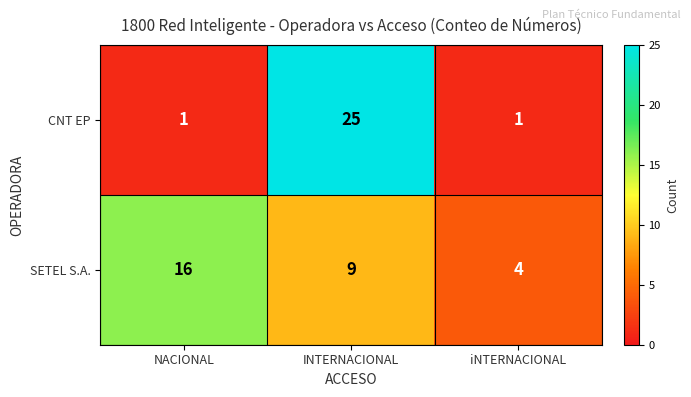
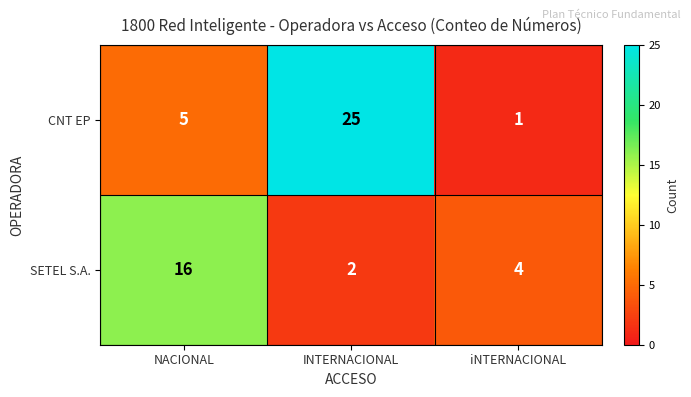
  {
    "CNT EP": {
-     "NACIONAL": 1,
+     "NACIONAL": 5,
      "INTERNACIONAL": 25,
      "iNTERNACIONAL": 1
    },
    "SETEL S.A.": {
      "NACIONAL": 16,
-     "INTERNACIONAL": 9,
+     "INTERNACIONAL": 2,
      "iNTERNACIONAL": 4
    }
  }
